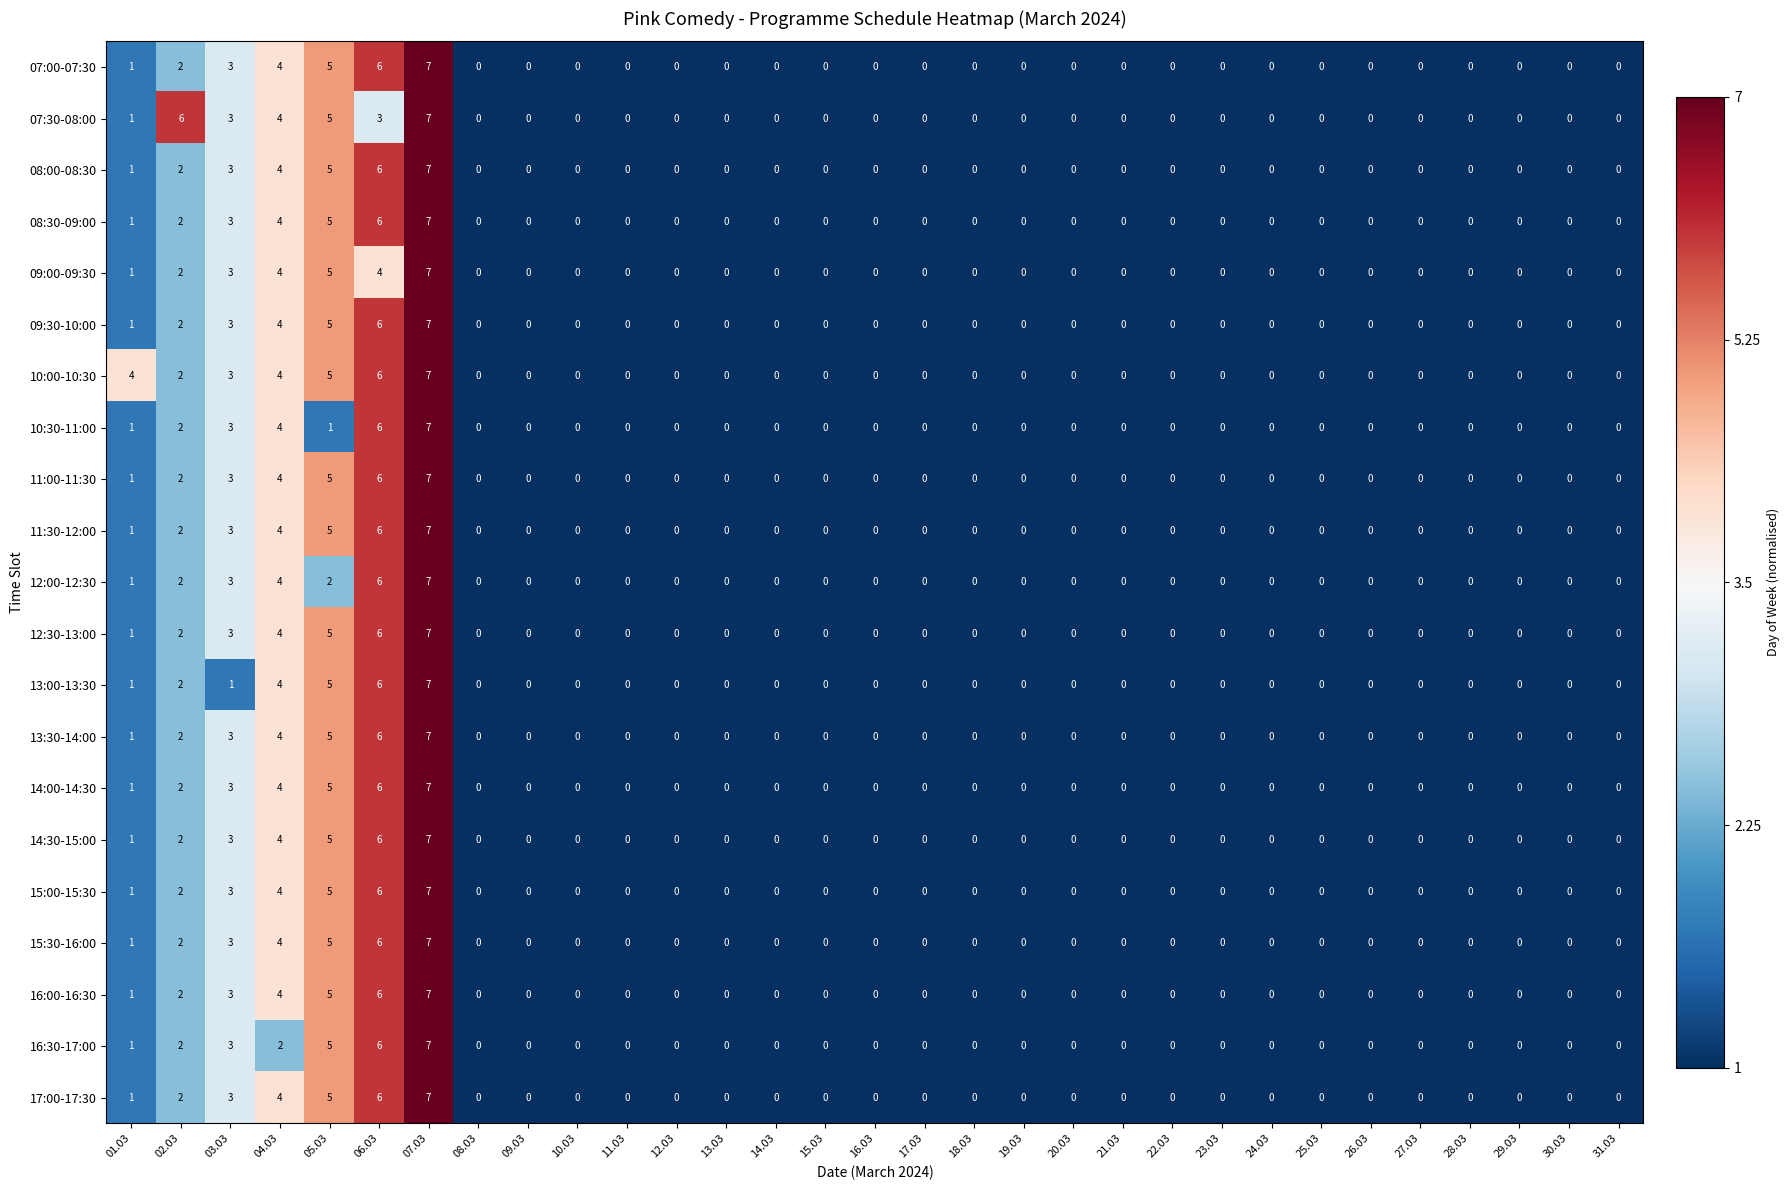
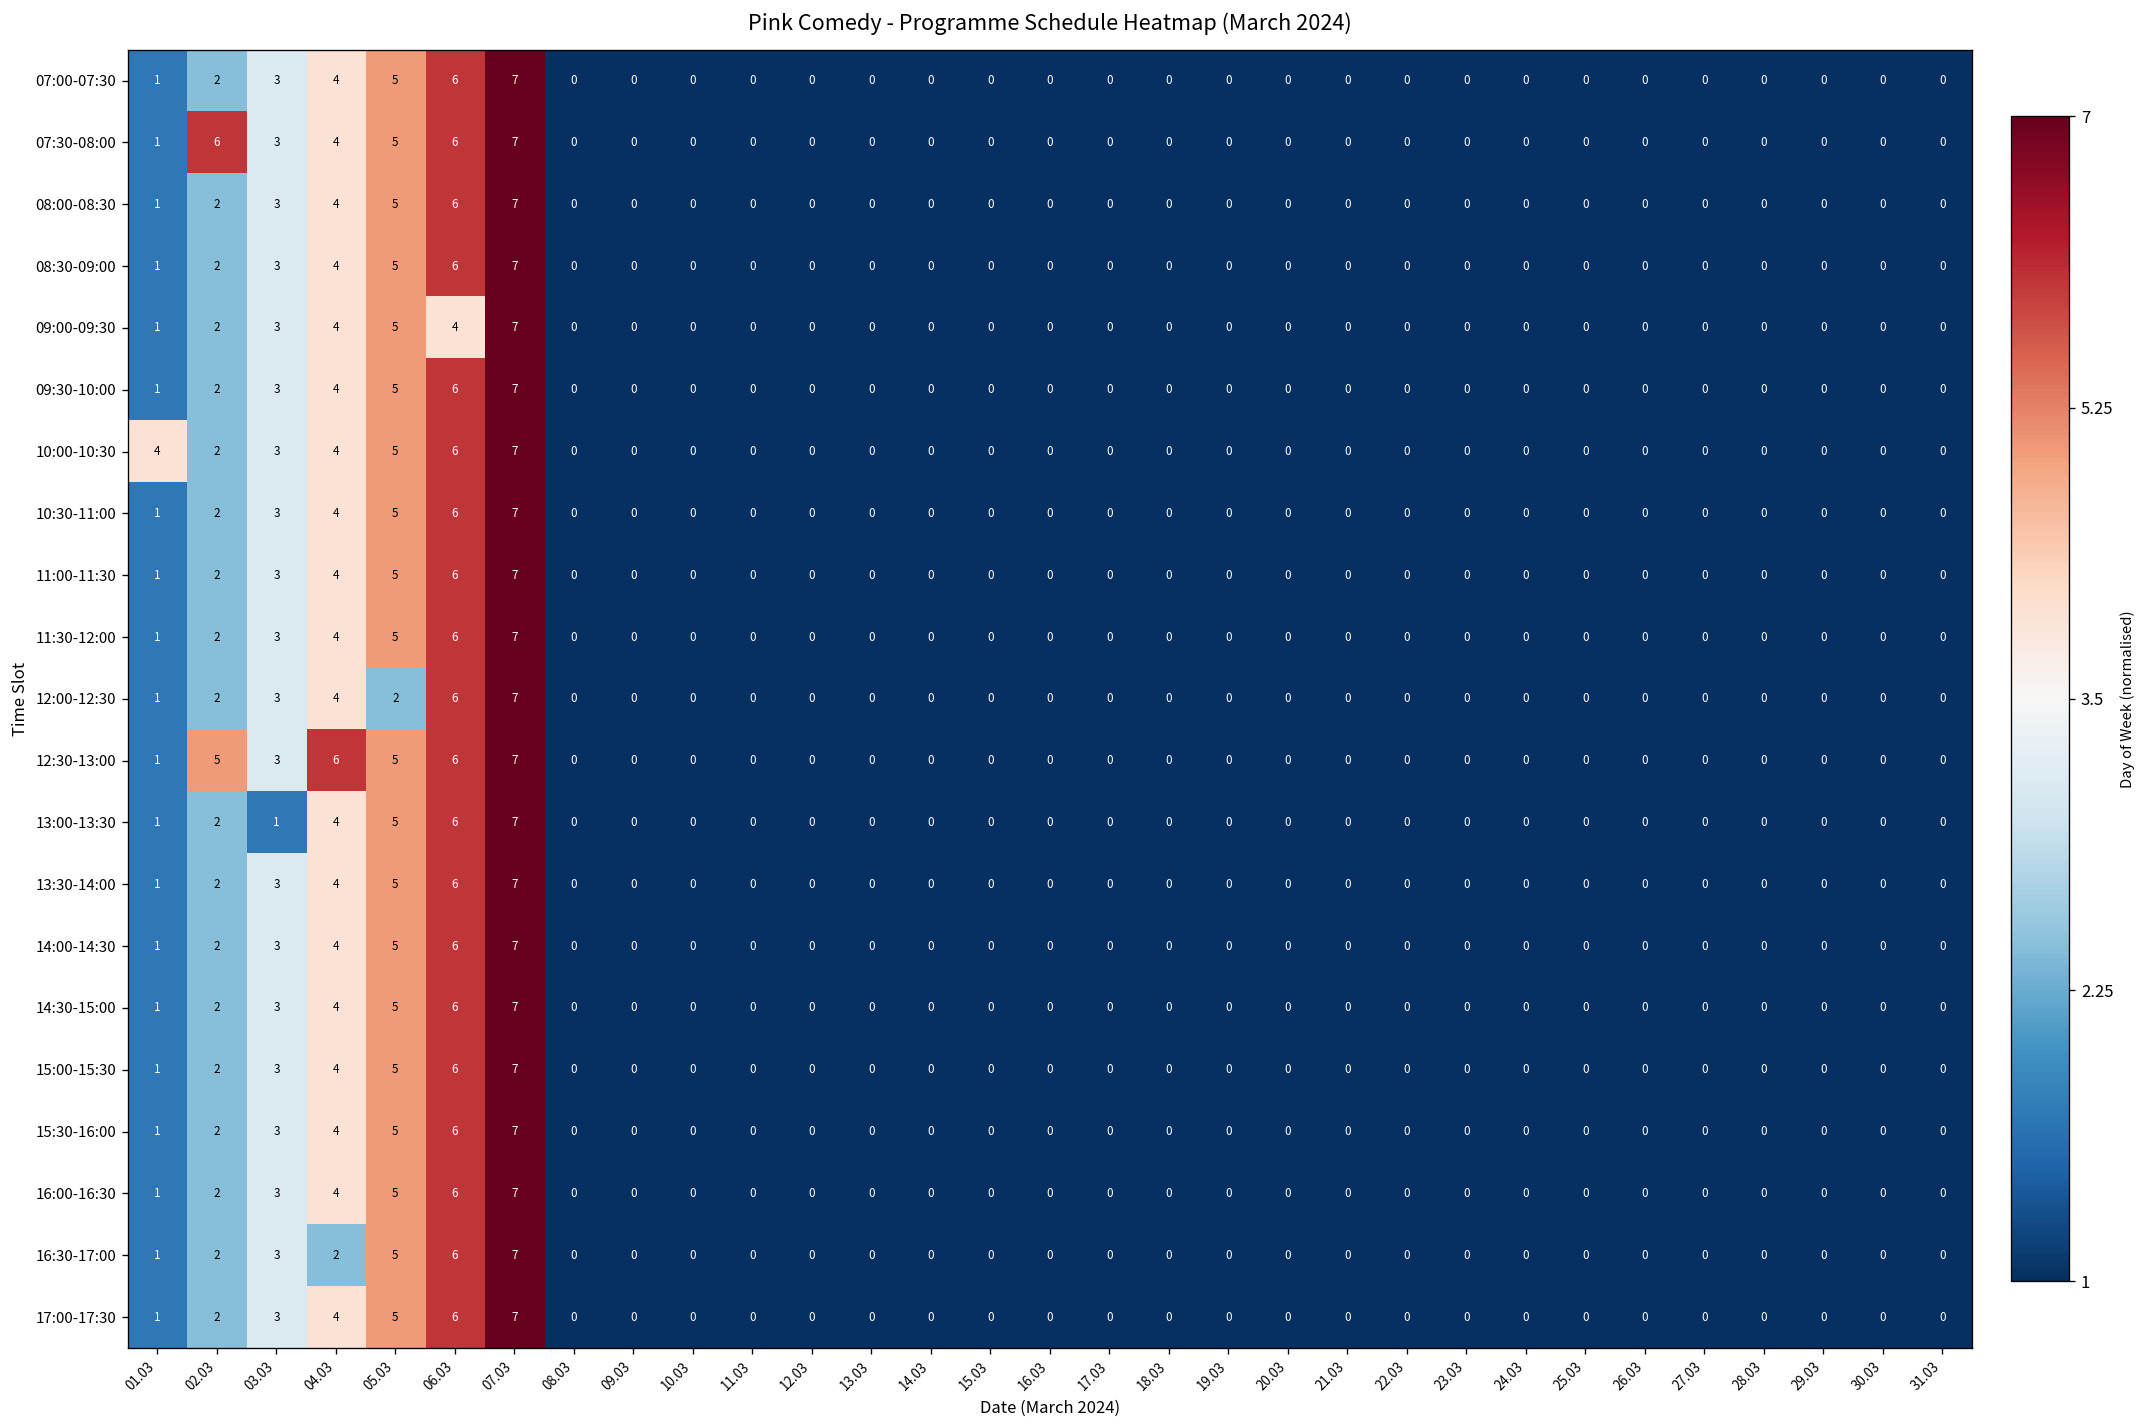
  {
    "07:30-08:00": {
      "01.03": 1,
      "02.03": 6,
      "03.03": 3,
      "04.03": 4,
      "05.03": 5,
-     "06.03": 3,
+     "06.03": 6,
      "07.03": 7,
      "08.03": 0,
      "09.03": 0,
      "10.03": 0,
      "11.03": 0,
      "12.03": 0,
      "13.03": 0,
      "14.03": 0,
      "15.03": 0,
      "16.03": 0,
      "17.03": 0,
      "18.03": 0,
      "19.03": 0,
      "20.03": 0,
      "21.03": 0,
      "22.03": 0,
      "23.03": 0,
      "24.03": 0,
      "25.03": 0,
      "26.03": 0,
      "27.03": 0,
      "28.03": 0,
      "29.03": 0,
      "30.03": 0,
      "31.03": 0
    },
    "10:30-11:00": {
      "01.03": 1,
      "02.03": 2,
      "03.03": 3,
      "04.03": 4,
-     "05.03": 1,
+     "05.03": 5,
      "06.03": 6,
      "07.03": 7,
      "08.03": 0,
      "09.03": 0,
      "10.03": 0,
      "11.03": 0,
      "12.03": 0,
      "13.03": 0,
      "14.03": 0,
      "15.03": 0,
      "16.03": 0,
      "17.03": 0,
      "18.03": 0,
      "19.03": 0,
      "20.03": 0,
      "21.03": 0,
      "22.03": 0,
      "23.03": 0,
      "24.03": 0,
      "25.03": 0,
      "26.03": 0,
      "27.03": 0,
      "28.03": 0,
      "29.03": 0,
      "30.03": 0,
      "31.03": 0
    },
    "12:30-13:00": {
      "01.03": 1,
-     "02.03": 2,
+     "02.03": 5,
      "03.03": 3,
-     "04.03": 4,
+     "04.03": 6,
      "05.03": 5,
      "06.03": 6,
      "07.03": 7,
      "08.03": 0,
      "09.03": 0,
      "10.03": 0,
      "11.03": 0,
      "12.03": 0,
      "13.03": 0,
      "14.03": 0,
      "15.03": 0,
      "16.03": 0,
      "17.03": 0,
      "18.03": 0,
      "19.03": 0,
      "20.03": 0,
      "21.03": 0,
      "22.03": 0,
      "23.03": 0,
      "24.03": 0,
      "25.03": 0,
      "26.03": 0,
      "27.03": 0,
      "28.03": 0,
      "29.03": 0,
      "30.03": 0,
      "31.03": 0
    }
  }
